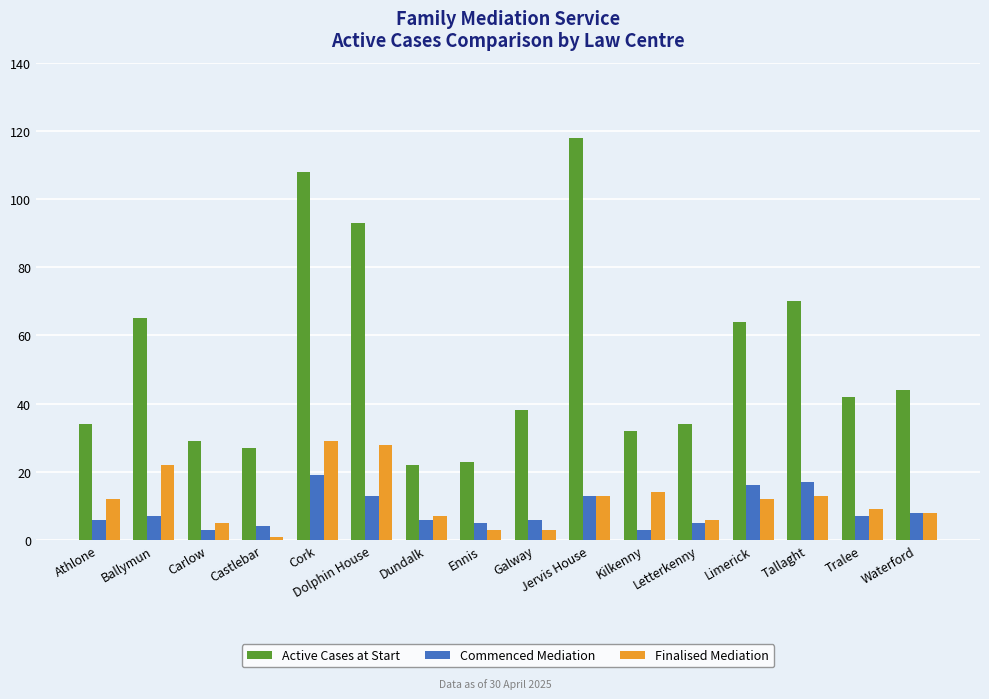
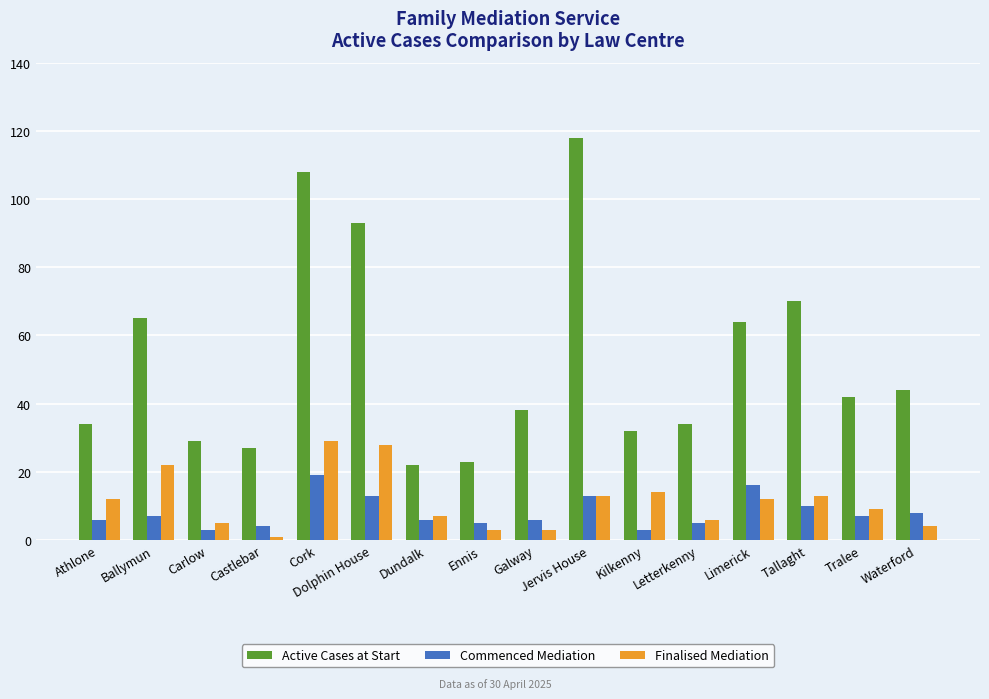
  {
    "Active Cases at Start": {
      "Athlone": 34,
      "Ballymun": 65,
      "Carlow": 29,
      "Castlebar": 27,
      "Cork": 108,
      "Dolphin House": 93,
      "Dundalk": 22,
      "Ennis": 23,
      "Galway": 38,
      "Jervis House": 118,
      "Kilkenny": 32,
      "Letterkenny": 34,
      "Limerick": 64,
      "Tallaght": 70,
      "Tralee": 42,
      "Waterford": 44
    },
    "Commenced Mediation": {
      "Athlone": 6,
      "Ballymun": 7,
      "Carlow": 3,
      "Castlebar": 4,
      "Cork": 19,
      "Dolphin House": 13,
      "Dundalk": 6,
      "Ennis": 5,
      "Galway": 6,
      "Jervis House": 13,
      "Kilkenny": 3,
      "Letterkenny": 5,
      "Limerick": 16,
-     "Tallaght": 17,
+     "Tallaght": 10,
      "Tralee": 7,
      "Waterford": 8
    },
    "Finalised Mediation": {
      "Athlone": 12,
      "Ballymun": 22,
      "Carlow": 5,
      "Castlebar": 1,
      "Cork": 29,
      "Dolphin House": 28,
      "Dundalk": 7,
      "Ennis": 3,
      "Galway": 3,
      "Jervis House": 13,
      "Kilkenny": 14,
      "Letterkenny": 6,
      "Limerick": 12,
      "Tallaght": 13,
      "Tralee": 9,
-     "Waterford": 8
+     "Waterford": 4
    }
  }
